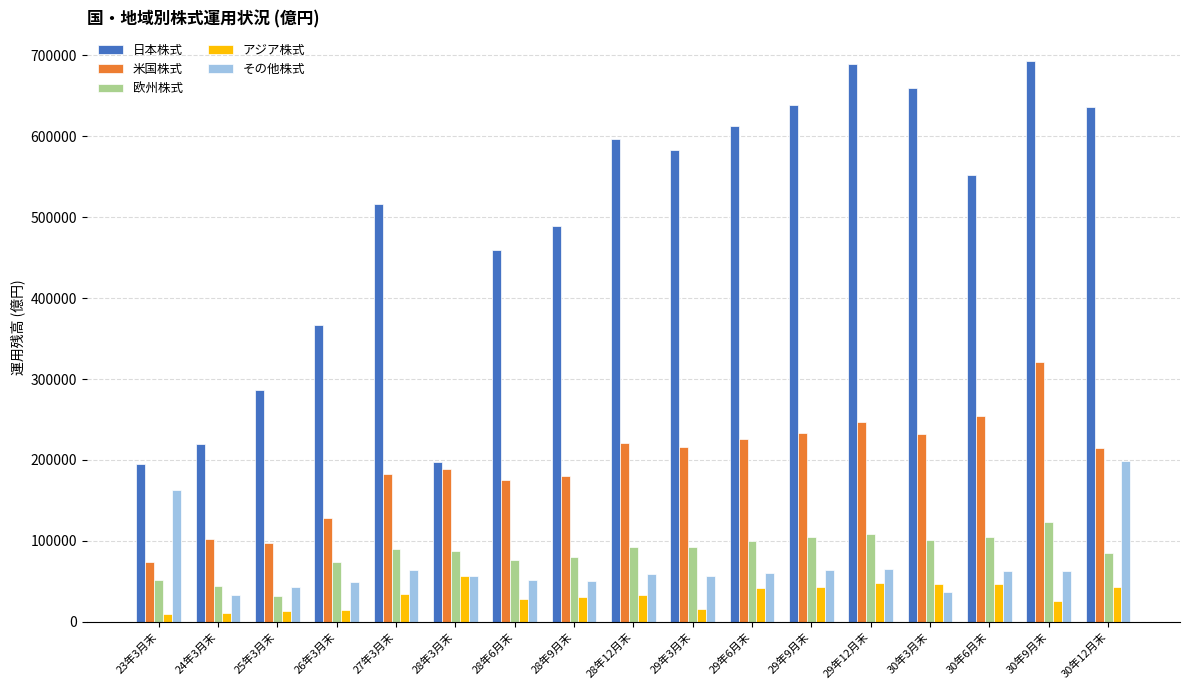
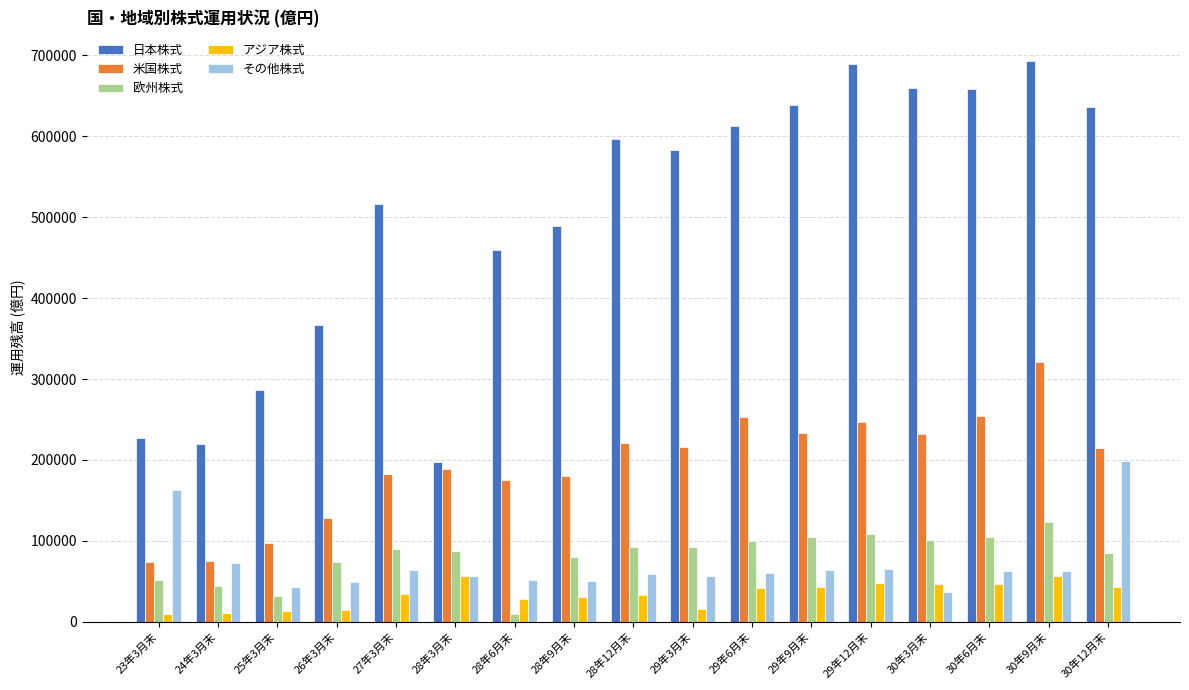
  {
    "日本株式": {
-     "23年3月末": 200000,
+     "23年3月末": 230000,
      "24年3月末": 220000,
      "25年3月末": 290000,
      "26年3月末": 370000,
      "27年3月末": 520000,
      "28年3月末": 200000,
      "28年6月末": 460000,
      "28年9月末": 490000,
      "28年12月末": 600000,
      "29年3月末": 580000,
      "29年6月末": 610000,
      "29年9月末": 640000,
      "29年12月末": 690000,
      "30年3月末": 660000,
-     "30年6月末": 550000,
+     "30年6月末": 660000,
      "30年9月末": 690000,
      "30年12月末": 640000
    },
    "米国株式": {
      "23年3月末": 70000,
-     "24年3月末": 100000,
+     "24年3月末": 80000,
      "25年3月末": 100000,
      "26年3月末": 130000,
      "27年3月末": 180000,
      "28年3月末": 190000,
      "28年6月末": 180000,
      "28年9月末": 180000,
      "28年12月末": 220000,
      "29年3月末": 220000,
-     "29年6月末": 230000,
+     "29年6月末": 250000,
      "29年9月末": 230000,
      "29年12月末": 250000,
      "30年3月末": 230000,
      "30年6月末": 250000,
      "30年9月末": 320000,
      "30年12月末": 220000
    },
    "欧州株式": {
      "23年3月末": 50000,
      "24年3月末": 40000,
      "25年3月末": 30000,
      "26年3月末": 70000,
      "27年3月末": 90000,
      "28年3月末": 90000,
-     "28年6月末": 80000,
+     "28年6月末": 10000,
      "28年9月末": 80000,
      "28年12月末": 90000,
      "29年3月末": 90000,
      "29年6月末": 100000,
      "29年9月末": 100000,
      "29年12月末": 110000,
      "30年3月末": 100000,
      "30年6月末": 100000,
      "30年9月末": 120000,
      "30年12月末": 90000
    },
    "アジア株式": {
      "23年3月末": 10000,
      "24年3月末": 10000,
      "25年3月末": 10000,
      "26年3月末": 10000,
      "27年3月末": 30000,
      "28年3月末": 60000,
      "28年6月末": 30000,
      "28年9月末": 30000,
      "28年12月末": 30000,
      "29年3月末": 20000,
      "29年6月末": 40000,
      "29年9月末": 40000,
      "29年12月末": 50000,
      "30年3月末": 50000,
      "30年6月末": 50000,
-     "30年9月末": 30000,
+     "30年9月末": 60000,
      "30年12月末": 40000
    },
    "その他株式": {
      "23年3月末": 160000,
-     "24年3月末": 30000,
+     "24年3月末": 70000,
      "25年3月末": 40000,
      "26年3月末": 50000,
      "27年3月末": 60000,
      "28年3月末": 60000,
      "28年6月末": 50000,
      "28年9月末": 50000,
      "28年12月末": 60000,
      "29年3月末": 60000,
      "29年6月末": 60000,
      "29年9月末": 60000,
      "29年12月末": 70000,
      "30年3月末": 40000,
      "30年6月末": 60000,
      "30年9月末": 60000,
      "30年12月末": 200000
    }
  }
